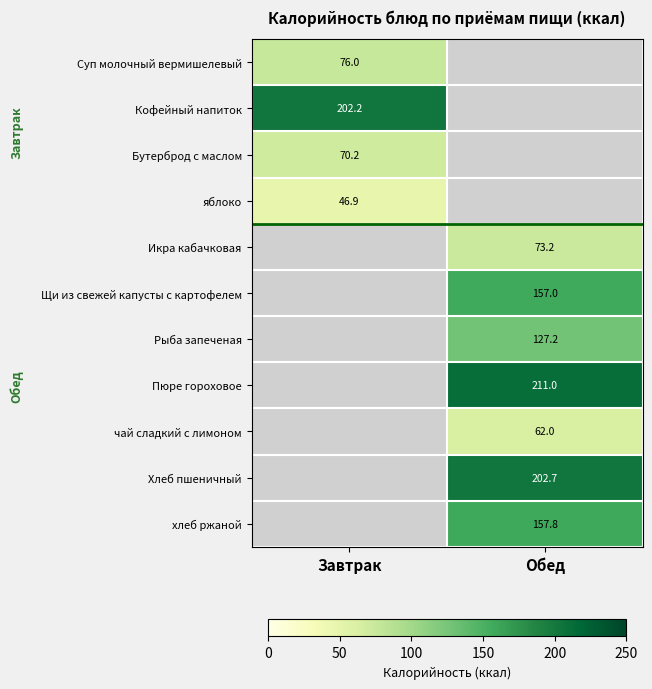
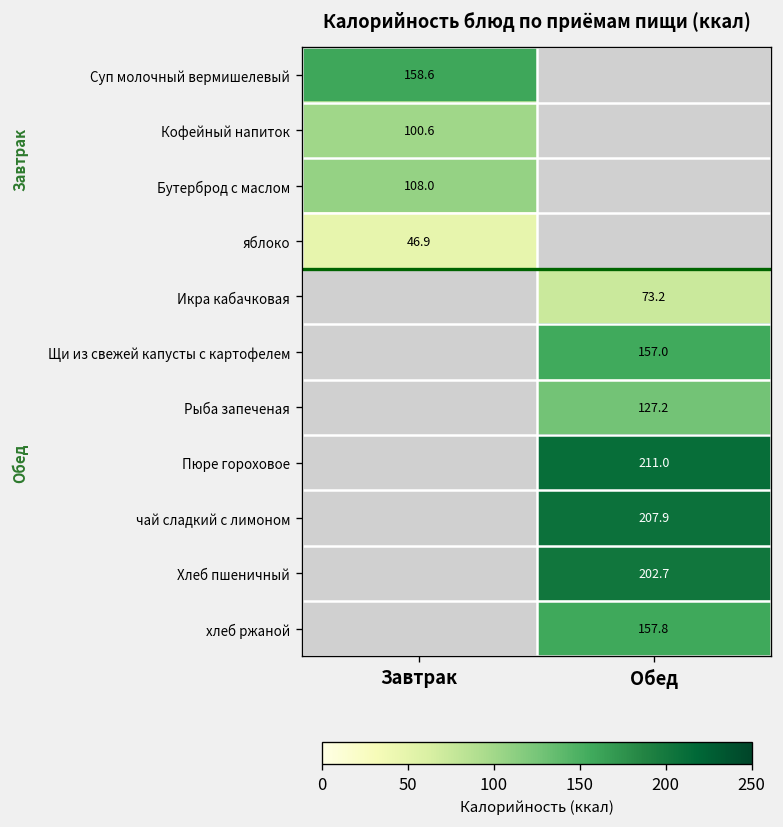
  {
    "Суп молочный вермишелевый": {
-     "Завтрак": 76.0
+     "Завтрак": 158.6
    },
    "Кофейный напиток": {
-     "Завтрак": 202.2
+     "Завтрак": 100.6
    },
    "Бутерброд с маслом": {
-     "Завтрак": 70.2
+     "Завтрак": 108.0
    },
    "яблоко": {
      "Завтрак": 46.9
    },
    "Икра кабачковая": {
      "Обед": 73.2
    },
    "Щи из свежей капусты с картофелем": {
      "Обед": 157.0
    },
    "Рыба запеченая": {
      "Обед": 127.2
    },
    "Пюре гороховое": {
      "Обед": 211.0
    },
    "чай сладкий с лимоном": {
-     "Обед": 62.0
+     "Обед": 207.9
    },
    "Хлеб пшеничный": {
      "Обед": 202.7
    },
    "хлеб ржаной": {
      "Обед": 157.8
    }
  }
